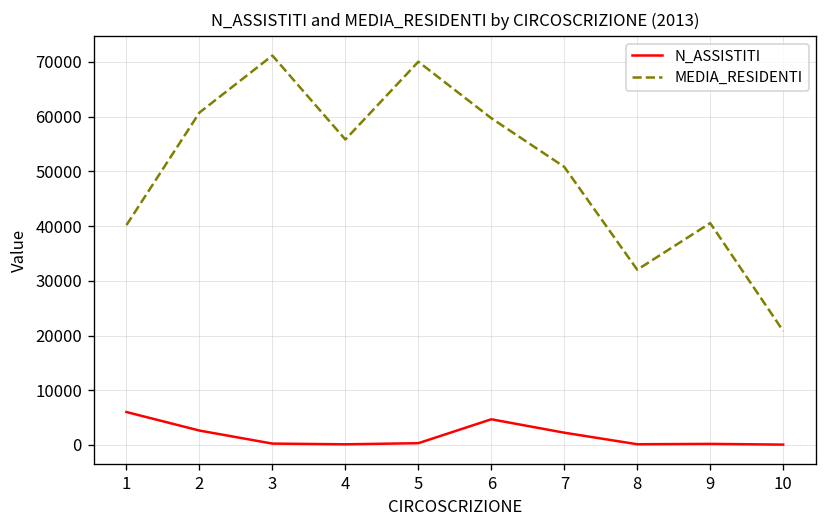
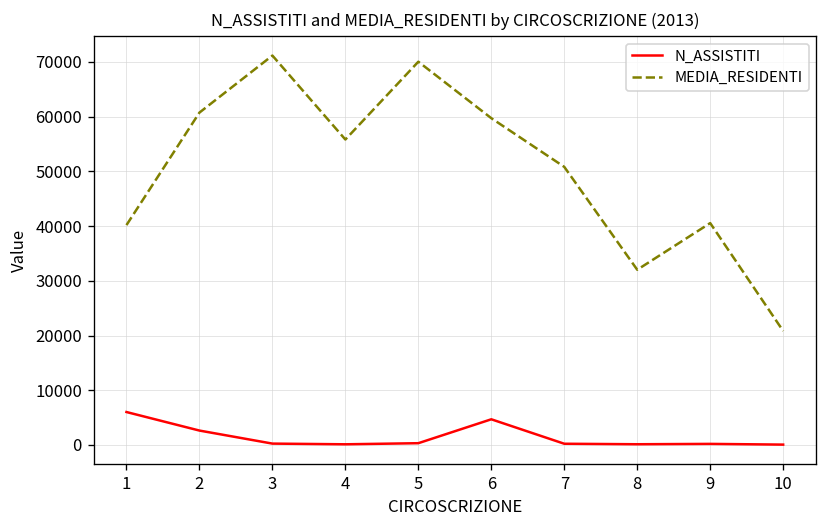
  {
    "N_ASSISTITI": {
      "1": 6000,
      "2": 3000,
      "3": 0,
      "4": 0,
      "5": 0,
      "6": 5000,
-     "7": 2000,
+     "7": 0,
      "8": 0,
      "9": 0,
      "10": 0
    },
    "MEDIA_RESIDENTI": {
      "1": 40000,
      "2": 61000,
      "3": 71000,
      "4": 56000,
      "5": 70000,
      "6": 60000,
      "7": 51000,
      "8": 32000,
      "9": 41000,
      "10": 21000
    }
  }
